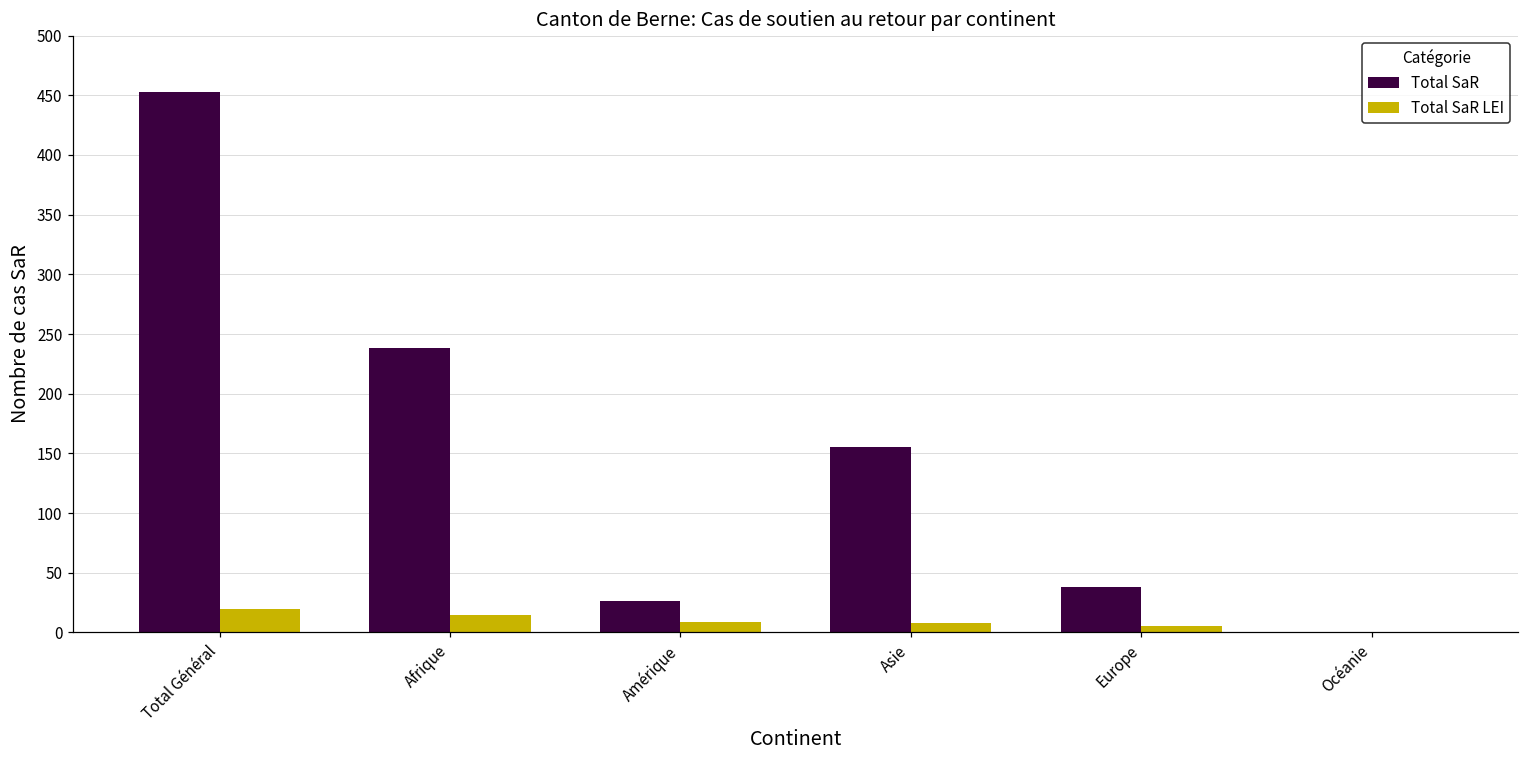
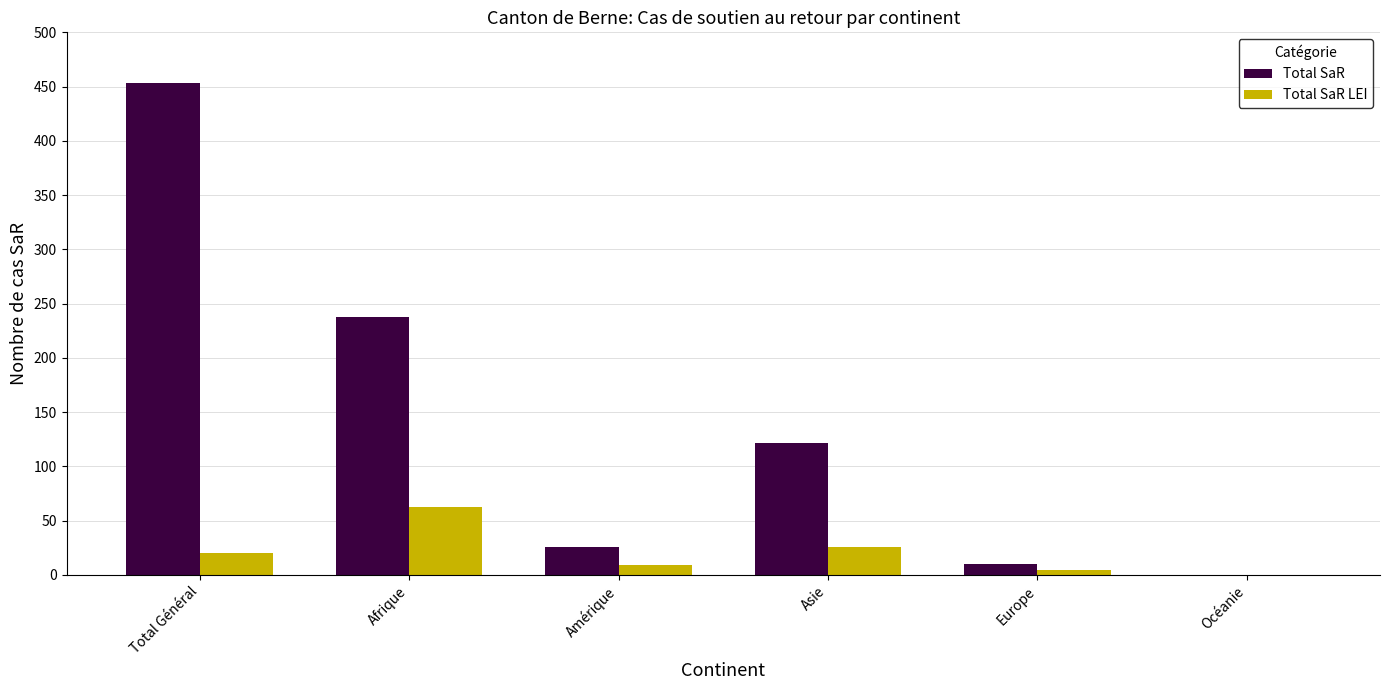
  {
    "Total SaR": {
      "Total Général": 453,
      "Afrique": 238,
      "Amérique": 26,
-     "Asie": 155,
-     "Europe": 38,
+     "Asie": 122,
+     "Europe": 10,
      "Océanie": 0
    },
    "Total SaR LEI": {
      "Total Général": 20,
-     "Afrique": 15,
+     "Afrique": 63,
      "Amérique": 9,
-     "Asie": 8,
+     "Asie": 26,
      "Europe": 5,
      "Océanie": 0
    }
  }
